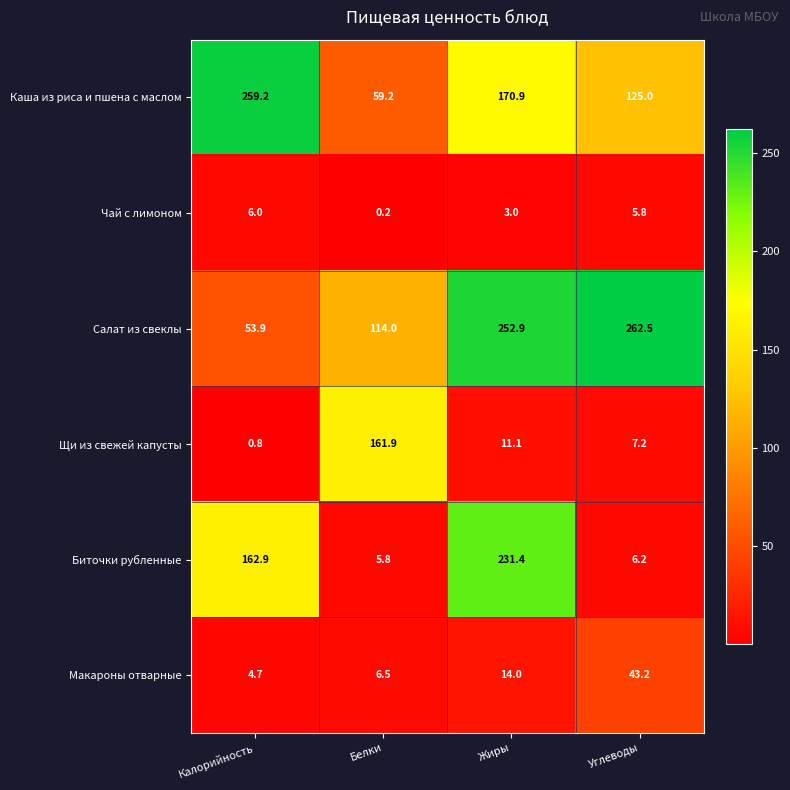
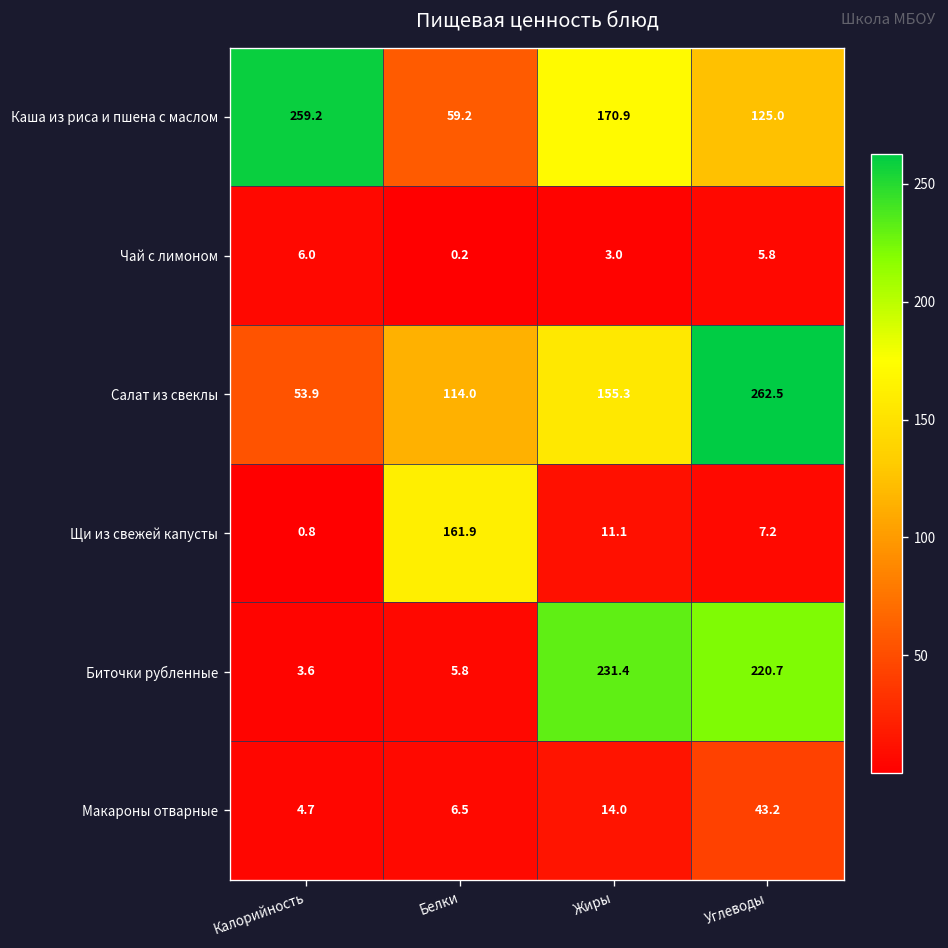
  {
    "Каша из риса и пшена с маслом": {
      "Калорийность": 259.2,
      "Белки": 59.2,
      "Жиры": 170.9,
      "Углеводы": 125.0
    },
    "Чай с лимоном": {
      "Калорийность": 6.0,
      "Белки": 0.2,
      "Жиры": 3.0,
      "Углеводы": 5.8
    },
    "Салат из свеклы": {
      "Калорийность": 53.9,
      "Белки": 114.0,
-     "Жиры": 252.9,
+     "Жиры": 155.3,
      "Углеводы": 262.5
    },
    "Щи из свежей капусты": {
      "Калорийность": 0.8,
      "Белки": 161.9,
      "Жиры": 11.1,
      "Углеводы": 7.2
    },
    "Биточки рубленные": {
-     "Калорийность": 162.9,
+     "Калорийность": 3.6,
      "Белки": 5.8,
      "Жиры": 231.4,
-     "Углеводы": 6.2
+     "Углеводы": 220.7
    },
    "Макароны отварные": {
      "Калорийность": 4.7,
      "Белки": 6.5,
      "Жиры": 14.0,
      "Углеводы": 43.2
    }
  }
